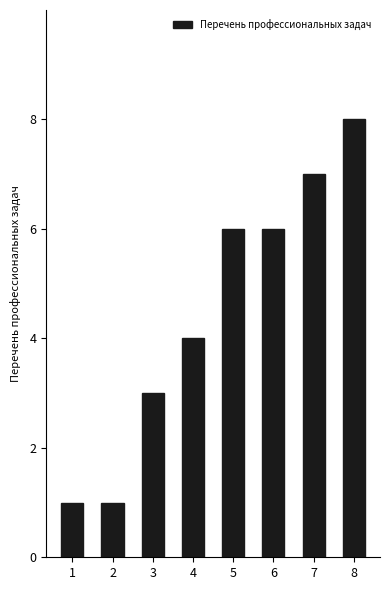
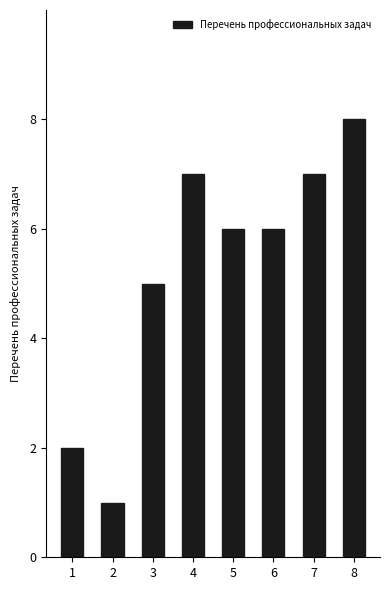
  {
-   "1": 1,
+   "1": 2,
    "2": 1,
-   "3": 3,
-   "4": 4,
+   "3": 5,
+   "4": 7,
    "5": 6,
    "6": 6,
    "7": 7,
    "8": 8
  }
